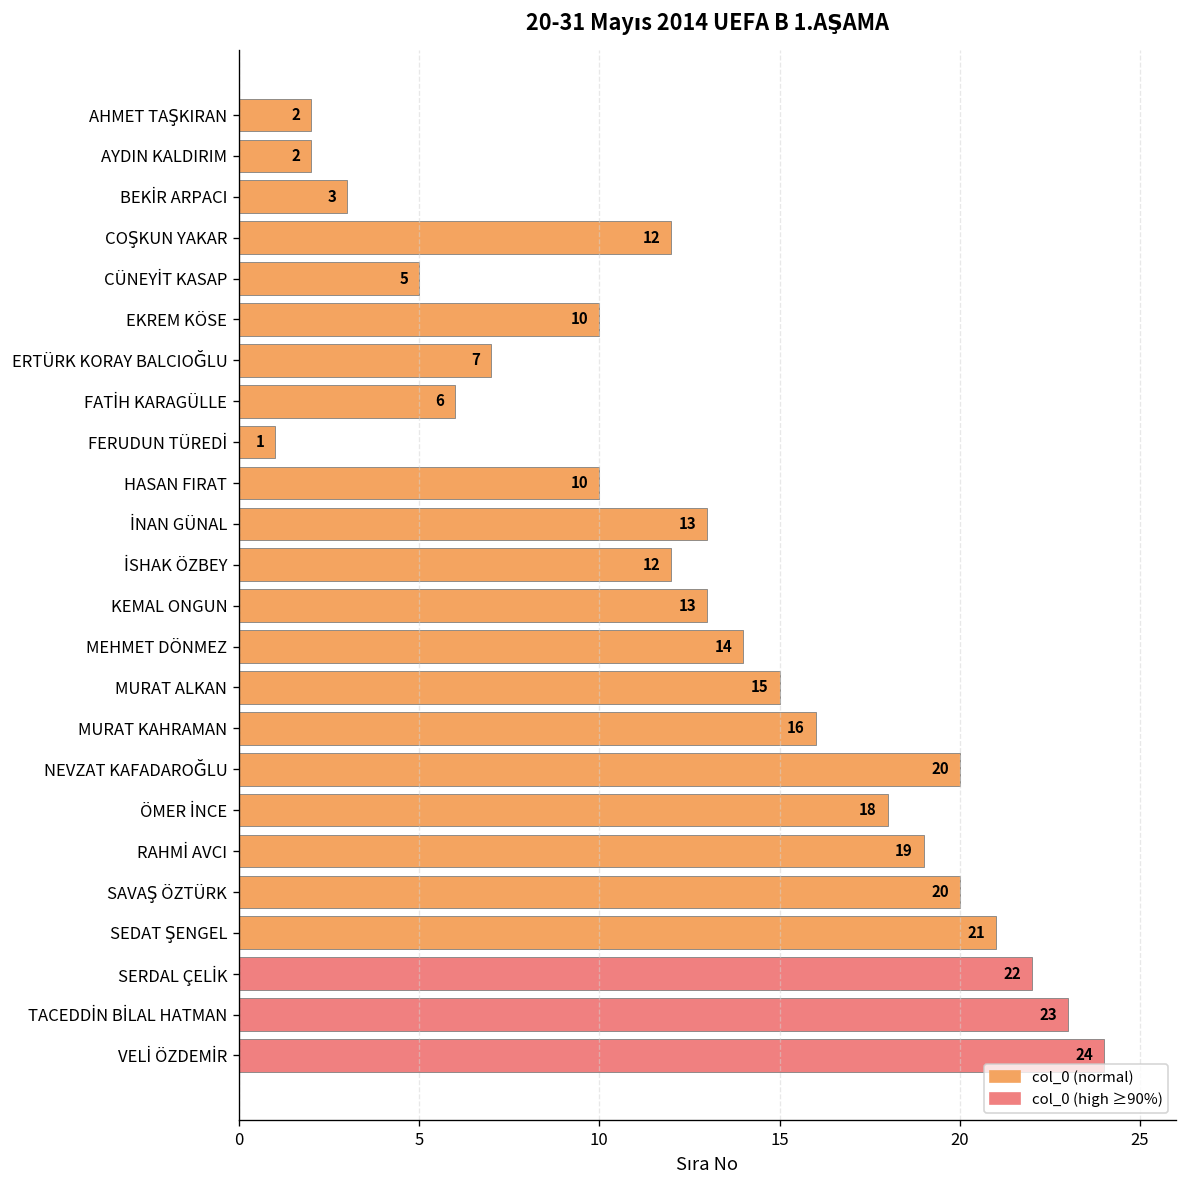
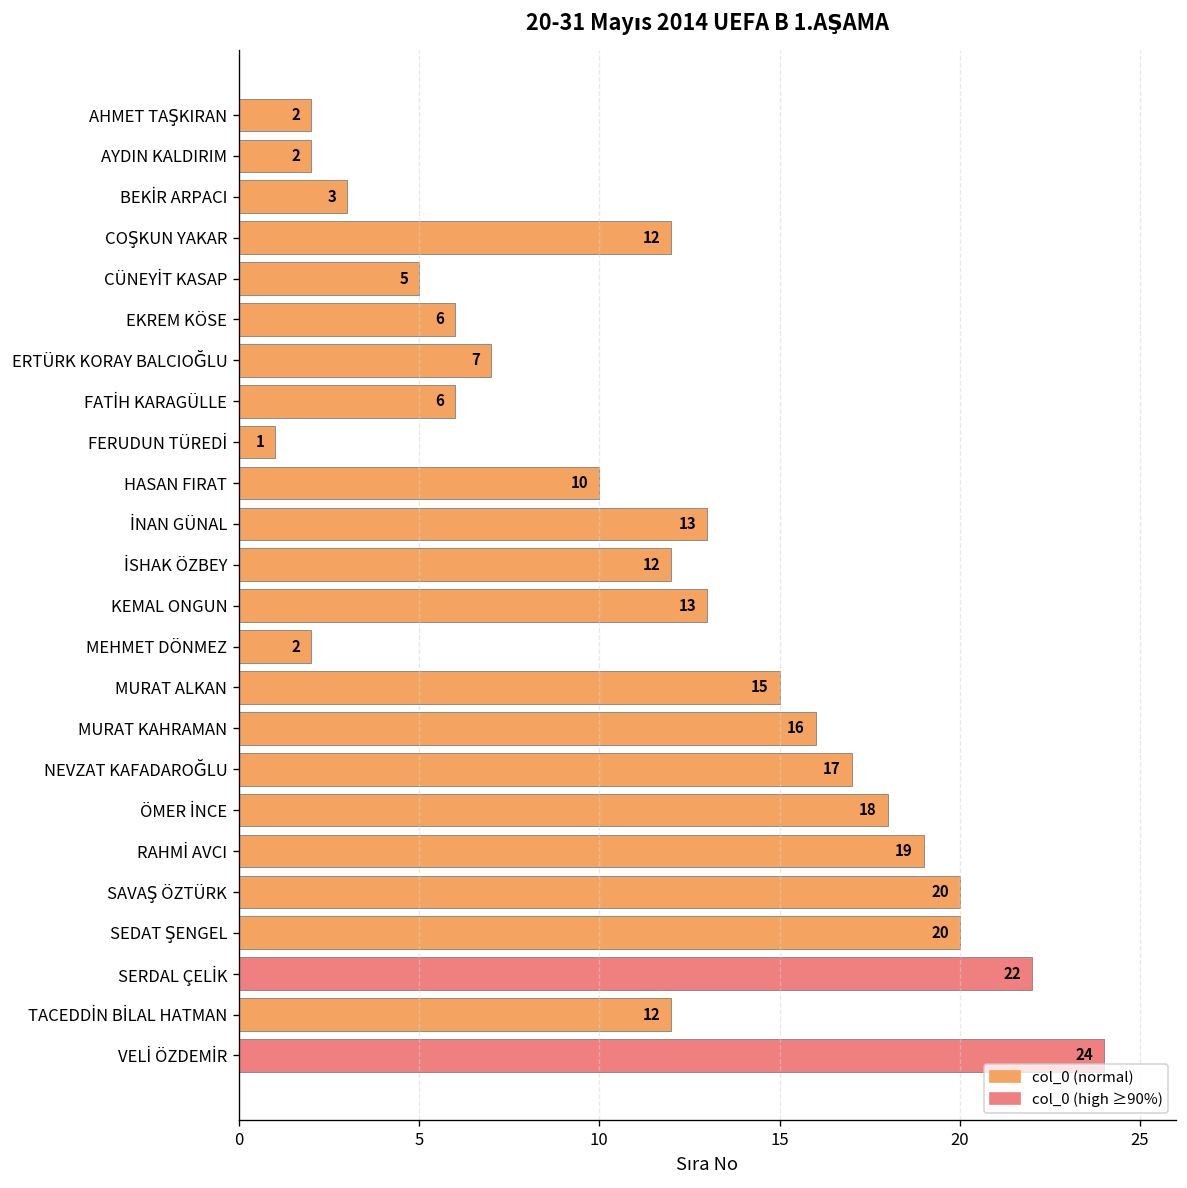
  {
    "AHMET TAŞKIRAN": 2,
    "AYDIN KALDIRIM": 2,
    "BEKİR ARPACI": 3,
    "COŞKUN YAKAR": 12,
    "CÜNEYİT KASAP": 5,
-   "EKREM KÖSE": 10,
+   "EKREM KÖSE": 6,
    "ERTÜRK KORAY BALCIOĞLU": 7,
    "FATİH KARAGÜLLE": 6,
    "FERUDUN TÜREDİ": 1,
    "HASAN FIRAT": 10,
    "İNAN GÜNAL": 13,
    "İSHAK ÖZBEY": 12,
    "KEMAL ONGUN": 13,
-   "MEHMET DÖNMEZ": 14,
+   "MEHMET DÖNMEZ": 2,
    "MURAT ALKAN": 15,
    "MURAT KAHRAMAN": 16,
-   "NEVZAT KAFADAROĞLU": 20,
+   "NEVZAT KAFADAROĞLU": 17,
    "ÖMER İNCE": 18,
    "RAHMİ AVCI": 19,
    "SAVAŞ ÖZTÜRK": 20,
-   "SEDAT ŞENGEL": 21,
+   "SEDAT ŞENGEL": 20,
    "SERDAL ÇELİK": 22,
-   "TACEDDİN BİLAL HATMAN": 23
+   "TACEDDİN BİLAL HATMAN": 12
  }
